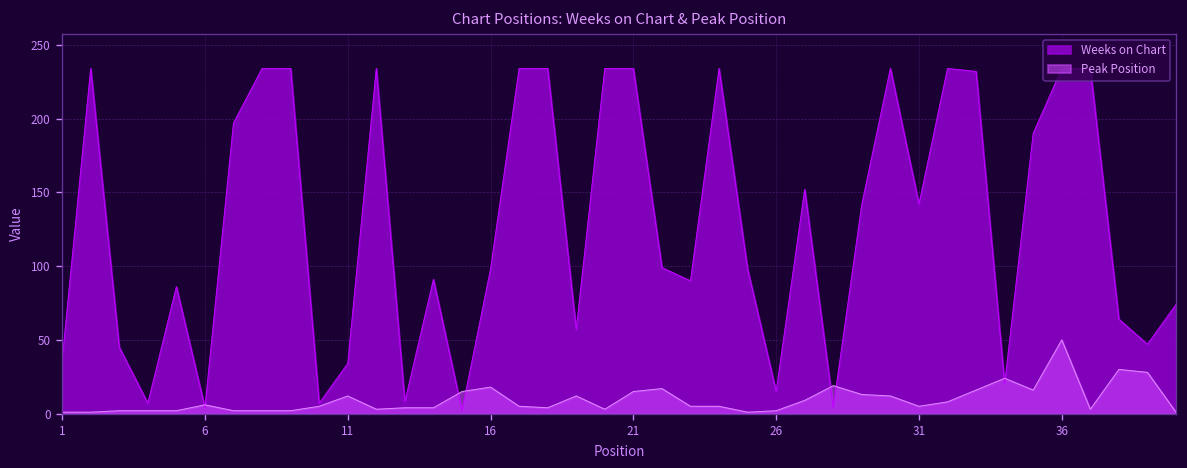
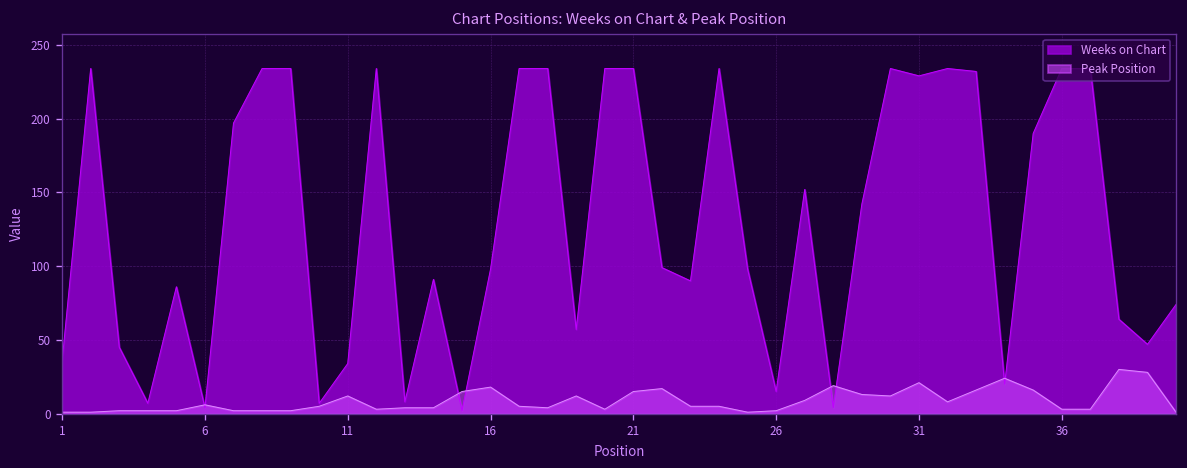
  {
    "Weeks on Chart": {
      "1": 36,
      "11": 34,
      "16": 98,
      "21": 234,
      "26": 15,
-     "31": 142
+     "31": 229
    },
    "Peak Position": {
      "1": 1,
      "11": 12,
      "16": 18,
      "21": 15,
      "26": 2,
-     "31": 5,
-     "36": 50
+     "31": 21,
+     "36": 3
    }
  }
